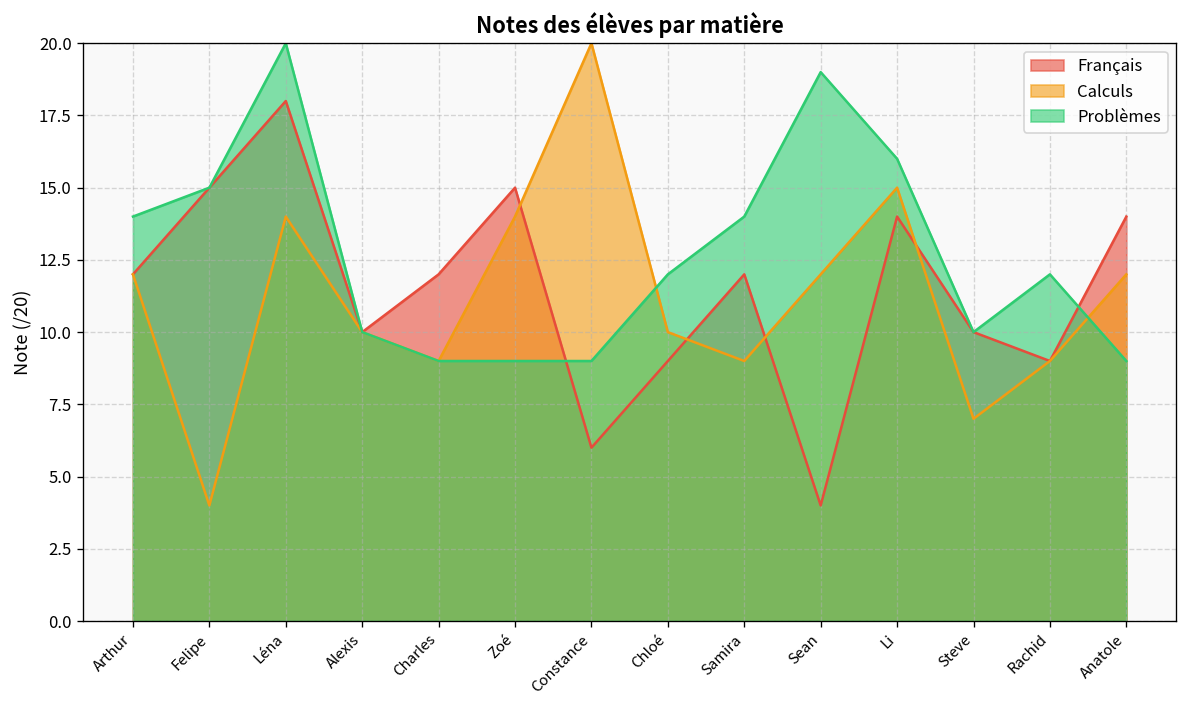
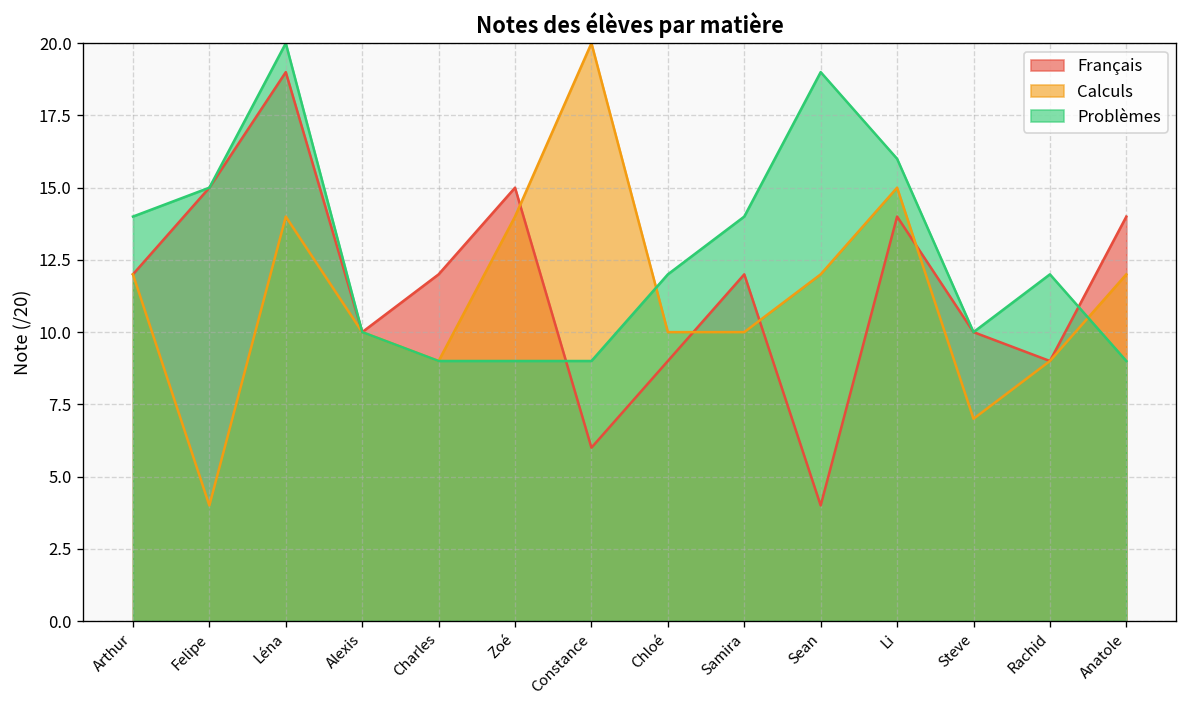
  {
    "Français": {
-     "Léna": 18,
+     "Léna": 19,
      "Charles": 12,
      "Zoé": 15,
      "Constance": 6,
      "Chloé": 9,
      "Samira": 12,
      "Sean": 4,
      "Li": 14,
      "Anatole": 14
    },
    "Calculs": {
      "Felipe": 4,
      "Léna": 14,
      "Zoé": 14,
      "Constance": 20,
      "Chloé": 10,
-     "Samira": 9,
+     "Samira": 10,
      "Sean": 12,
      "Li": 15,
      "Steve": 7,
      "Anatole": 12
    },
    "Problèmes": {
      "Arthur": 14,
      "Léna": 20,
      "Zoé": 9,
      "Constance": 9,
      "Chloé": 12,
      "Samira": 14,
      "Sean": 19,
      "Li": 16,
      "Rachid": 12,
      "Anatole": 9
    }
  }
